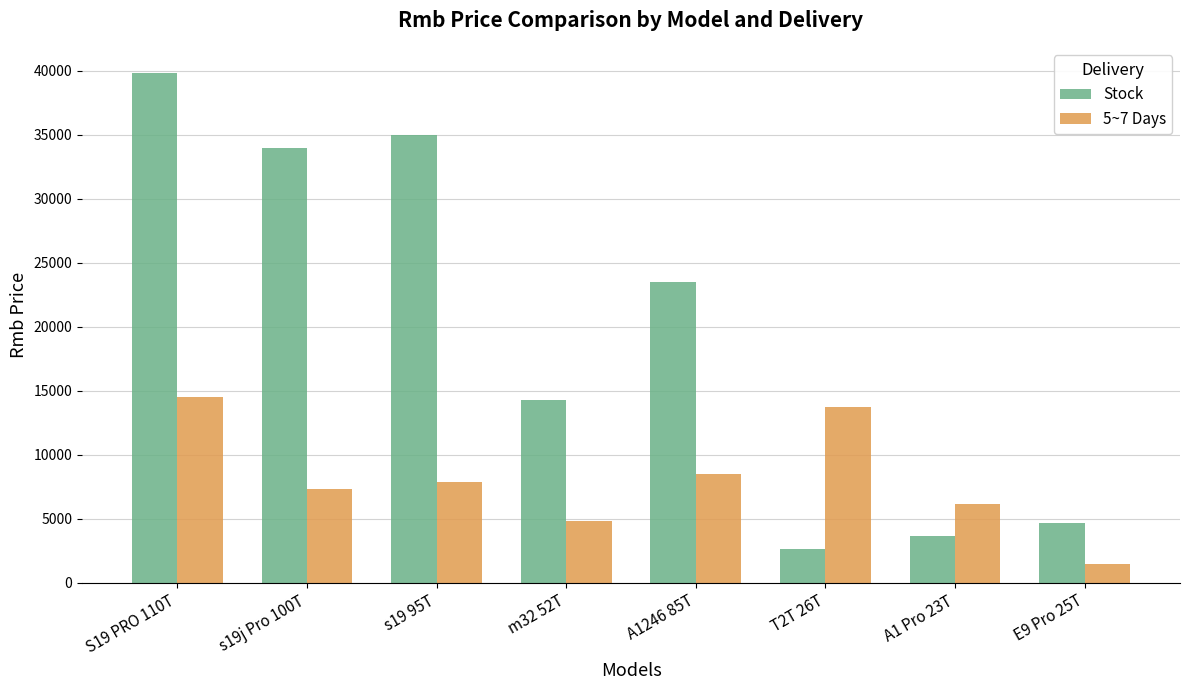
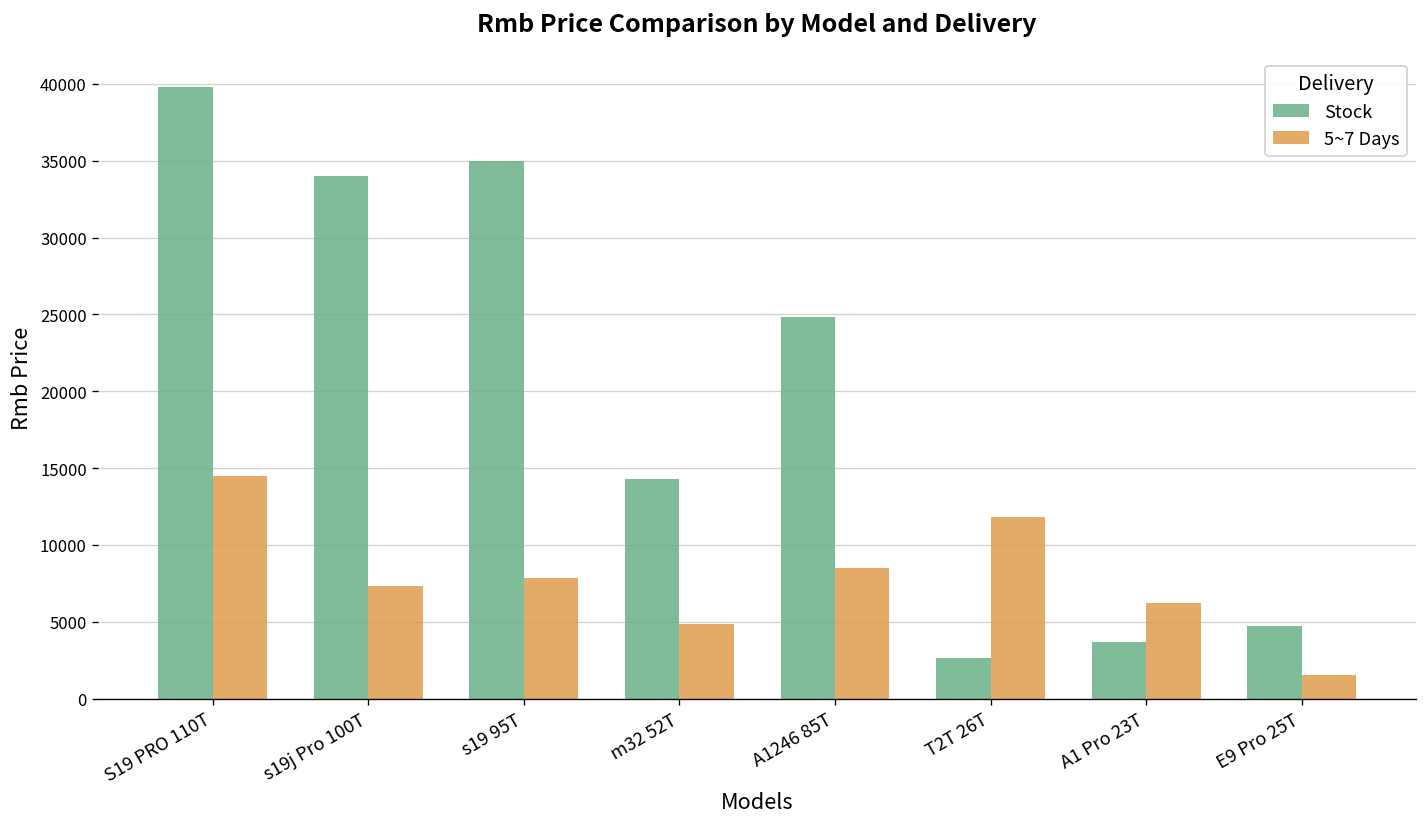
  {
    "Stock": {
      "S19 PRO 110T": 39800,
      "s19j Pro 100T": 34000,
      "s19 95T": 35000,
      "m32 52T": 14300,
-     "A1246 85T": 23500,
+     "A1246 85T": 24800,
      "T2T 26T": 2600,
      "A1 Pro 23T": 3700,
      "E9 Pro 25T": 4700
    },
    "5~7 Days": {
      "S19 PRO 110T": 14500,
      "s19j Pro 100T": 7400,
      "s19 95T": 7900,
      "m32 52T": 4800,
      "A1246 85T": 8500,
-     "T2T 26T": 13800,
+     "T2T 26T": 11800,
      "A1 Pro 23T": 6200,
      "E9 Pro 25T": 1500
    }
  }
